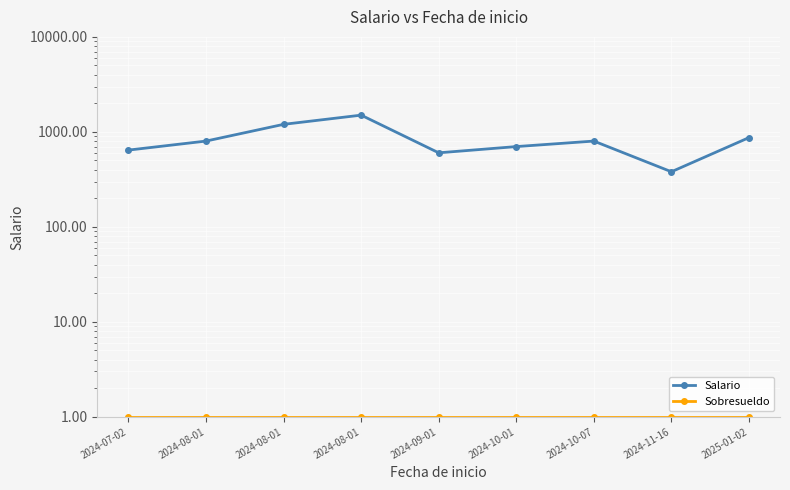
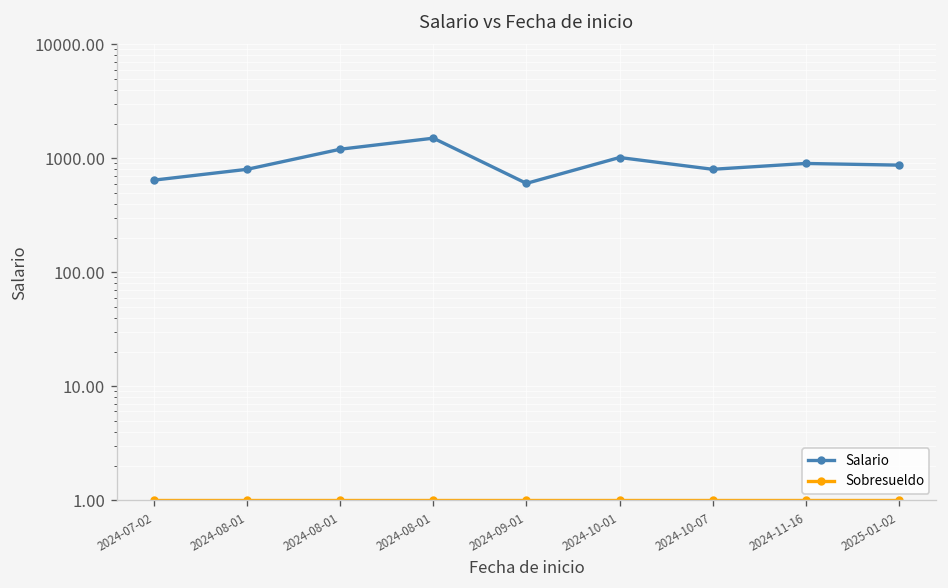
  {
    "Salario": {
      "2024-07-02": 600,
      "2024-09-01": 600,
-     "2024-10-01": 700,
+     "2024-10-01": 1000,
      "2024-10-07": 800,
-     "2024-11-16": 380,
+     "2024-11-16": 900,
      "2025-01-02": 900
    },
    "Sobresueldo": {
      "2024-07-02": 1,
      "2024-09-01": 1,
      "2024-10-01": 1,
      "2024-10-07": 1,
      "2024-11-16": 1,
      "2025-01-02": 1
    }
  }
